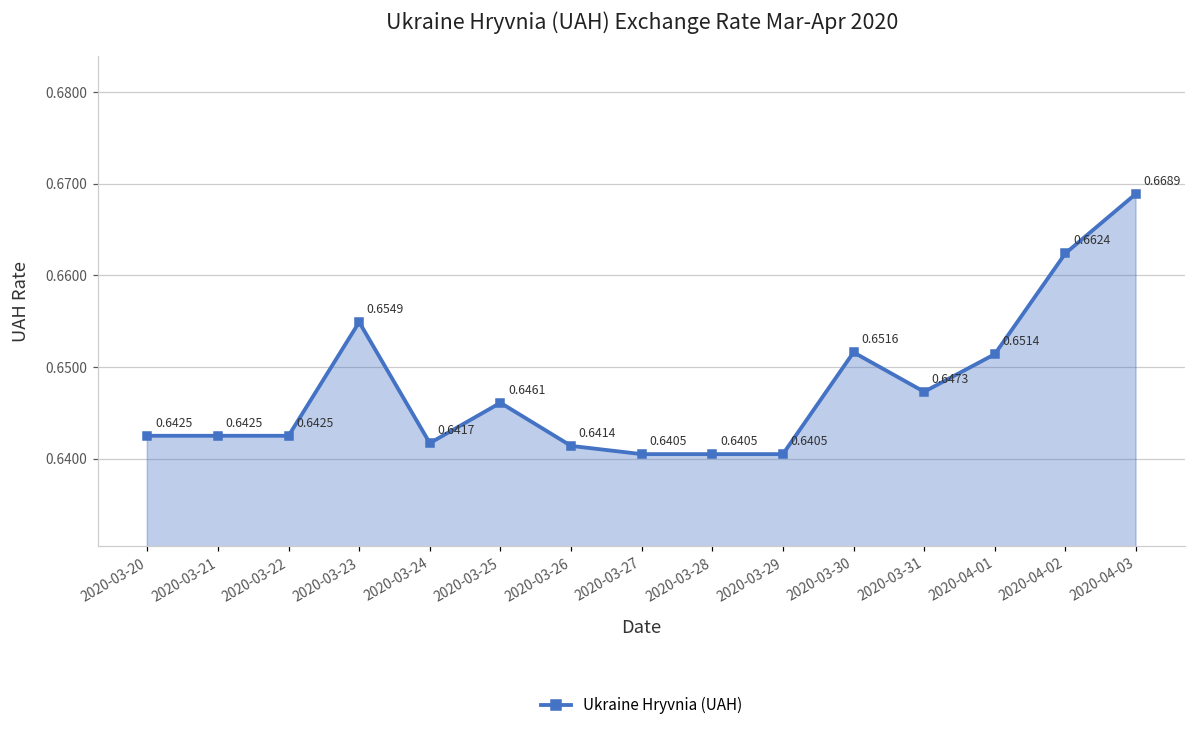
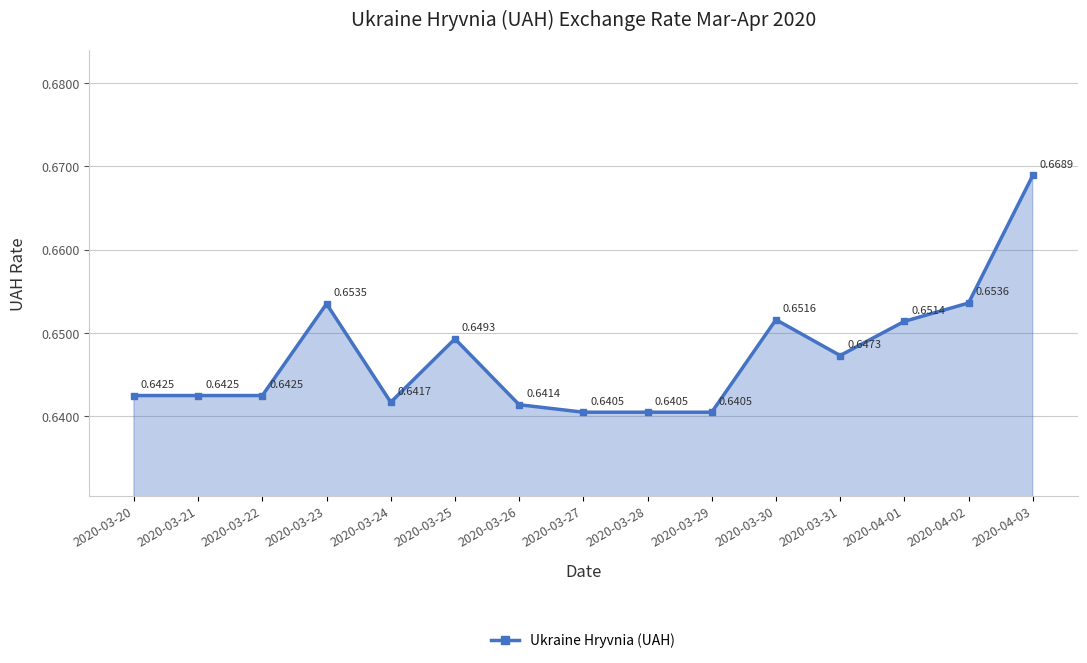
  {
    "2020-03-20": 0.6425,
    "2020-03-21": 0.6425,
    "2020-03-22": 0.6425,
-   "2020-03-23": 0.6549,
+   "2020-03-23": 0.6535,
    "2020-03-24": 0.6417,
-   "2020-03-25": 0.6461,
+   "2020-03-25": 0.6493,
    "2020-03-26": 0.6414,
    "2020-03-27": 0.6405,
    "2020-03-28": 0.6405,
    "2020-03-29": 0.6405,
    "2020-03-30": 0.6516,
    "2020-03-31": 0.6473,
    "2020-04-01": 0.6514,
-   "2020-04-02": 0.6624,
+   "2020-04-02": 0.6536,
    "2020-04-03": 0.6689
  }
